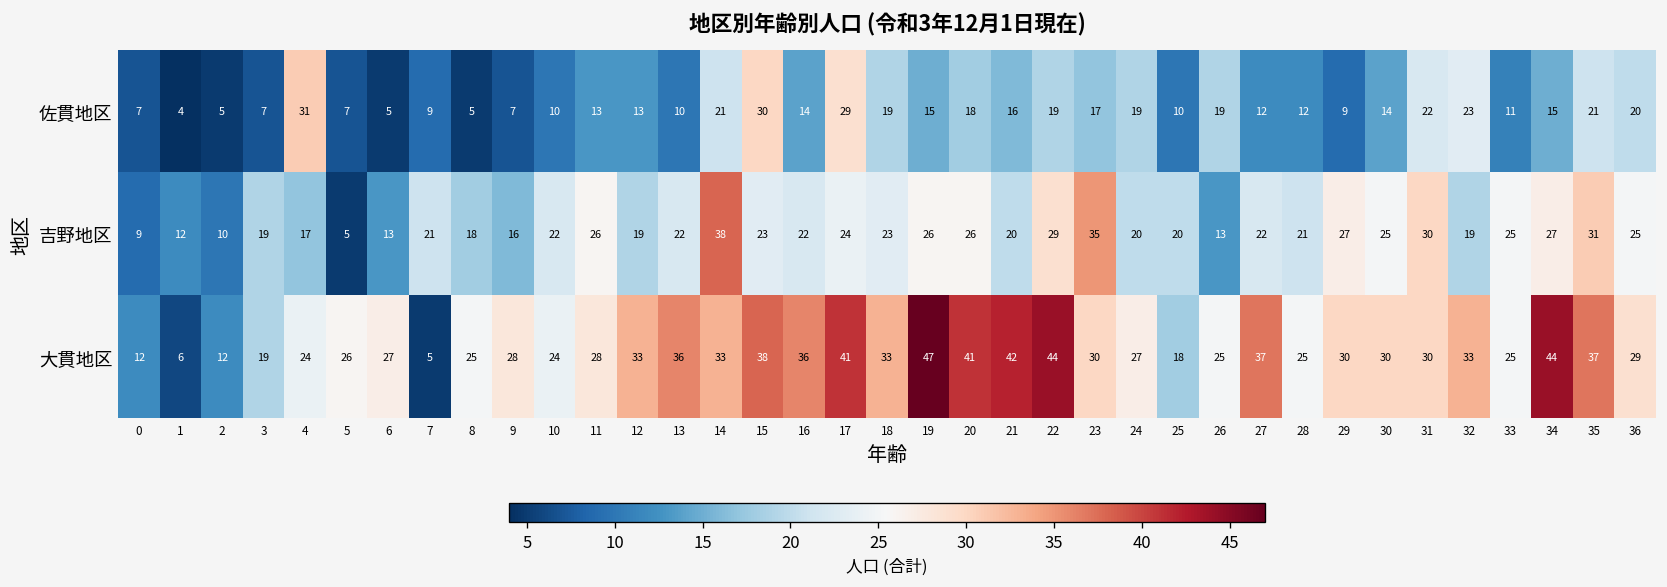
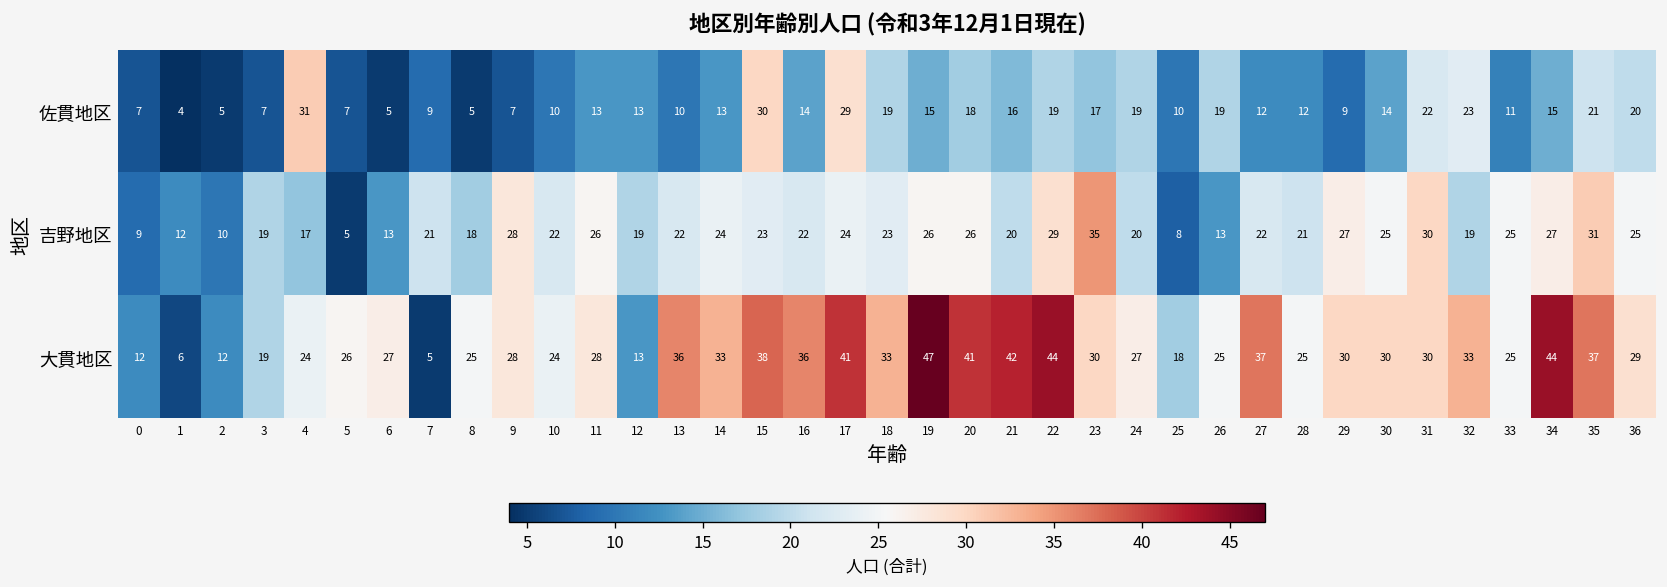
  {
    "佐貫地区": {
      "0": 7,
      "1": 4,
      "2": 5,
      "3": 7,
      "4": 31,
      "5": 7,
      "6": 5,
      "7": 9,
      "8": 5,
      "9": 7,
      "10": 10,
      "11": 13,
      "12": 13,
      "13": 10,
-     "14": 21,
+     "14": 13,
      "15": 30,
      "16": 14,
      "17": 29,
      "18": 19,
      "19": 15,
      "20": 18,
      "21": 16,
      "22": 19,
      "23": 17,
      "24": 19,
      "25": 10,
      "26": 19,
      "27": 12,
      "28": 12,
      "29": 9,
      "30": 14,
      "31": 22,
      "32": 23,
      "33": 11,
      "34": 15,
      "35": 21,
      "36": 20
    },
    "吉野地区": {
      "0": 9,
      "1": 12,
      "2": 10,
      "3": 19,
      "4": 17,
      "5": 5,
      "6": 13,
      "7": 21,
      "8": 18,
-     "9": 16,
+     "9": 28,
      "10": 22,
      "11": 26,
      "12": 19,
      "13": 22,
-     "14": 38,
+     "14": 24,
      "15": 23,
      "16": 22,
      "17": 24,
      "18": 23,
      "19": 26,
      "20": 26,
      "21": 20,
      "22": 29,
      "23": 35,
      "24": 20,
-     "25": 20,
+     "25": 8,
      "26": 13,
      "27": 22,
      "28": 21,
      "29": 27,
      "30": 25,
      "31": 30,
      "32": 19,
      "33": 25,
      "34": 27,
      "35": 31,
      "36": 25
    },
    "大貫地区": {
      "0": 12,
      "1": 6,
      "2": 12,
      "3": 19,
      "4": 24,
      "5": 26,
      "6": 27,
      "7": 5,
      "8": 25,
      "9": 28,
      "10": 24,
      "11": 28,
-     "12": 33,
+     "12": 13,
      "13": 36,
      "14": 33,
      "15": 38,
      "16": 36,
      "17": 41,
      "18": 33,
      "19": 47,
      "20": 41,
      "21": 42,
      "22": 44,
      "23": 30,
      "24": 27,
      "25": 18,
      "26": 25,
      "27": 37,
      "28": 25,
      "29": 30,
      "30": 30,
      "31": 30,
      "32": 33,
      "33": 25,
      "34": 44,
      "35": 37,
      "36": 29
    }
  }
